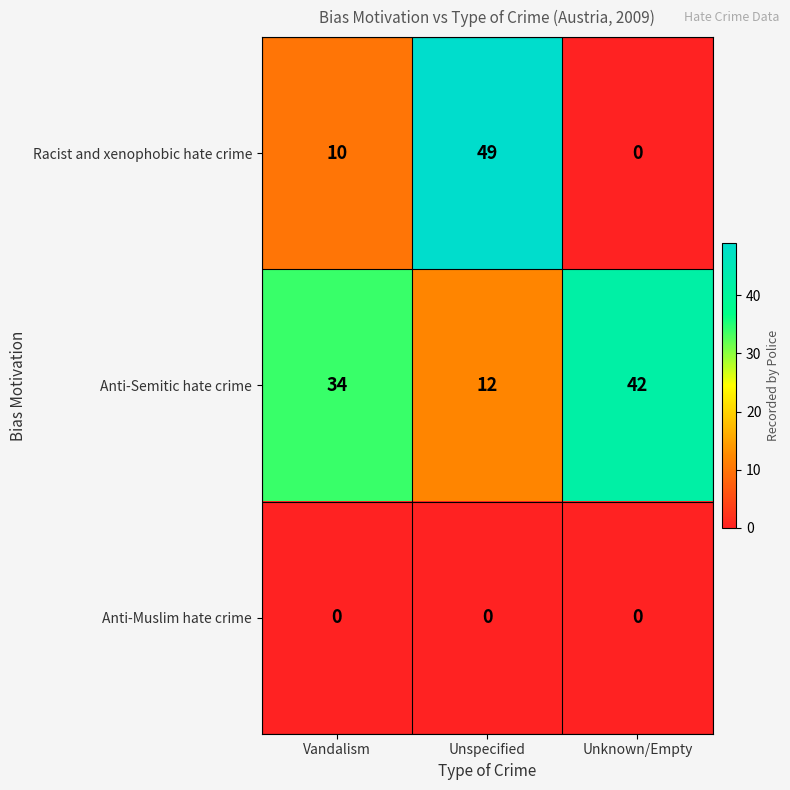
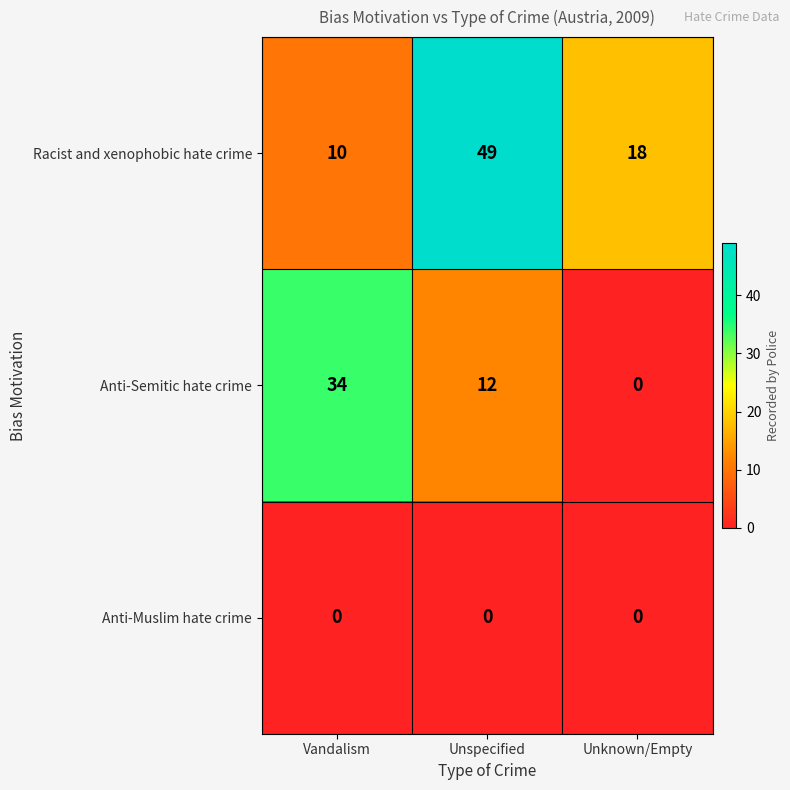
  {
    "Racist and xenophobic hate crime": {
      "Vandalism": 10,
      "Unspecified": 49,
-     "Unknown/Empty": 0
+     "Unknown/Empty": 18
    },
    "Anti-Semitic hate crime": {
      "Vandalism": 34,
      "Unspecified": 12,
-     "Unknown/Empty": 42
+     "Unknown/Empty": 0
    },
    "Anti-Muslim hate crime": {
      "Vandalism": 0,
      "Unspecified": 0,
      "Unknown/Empty": 0
    }
  }
